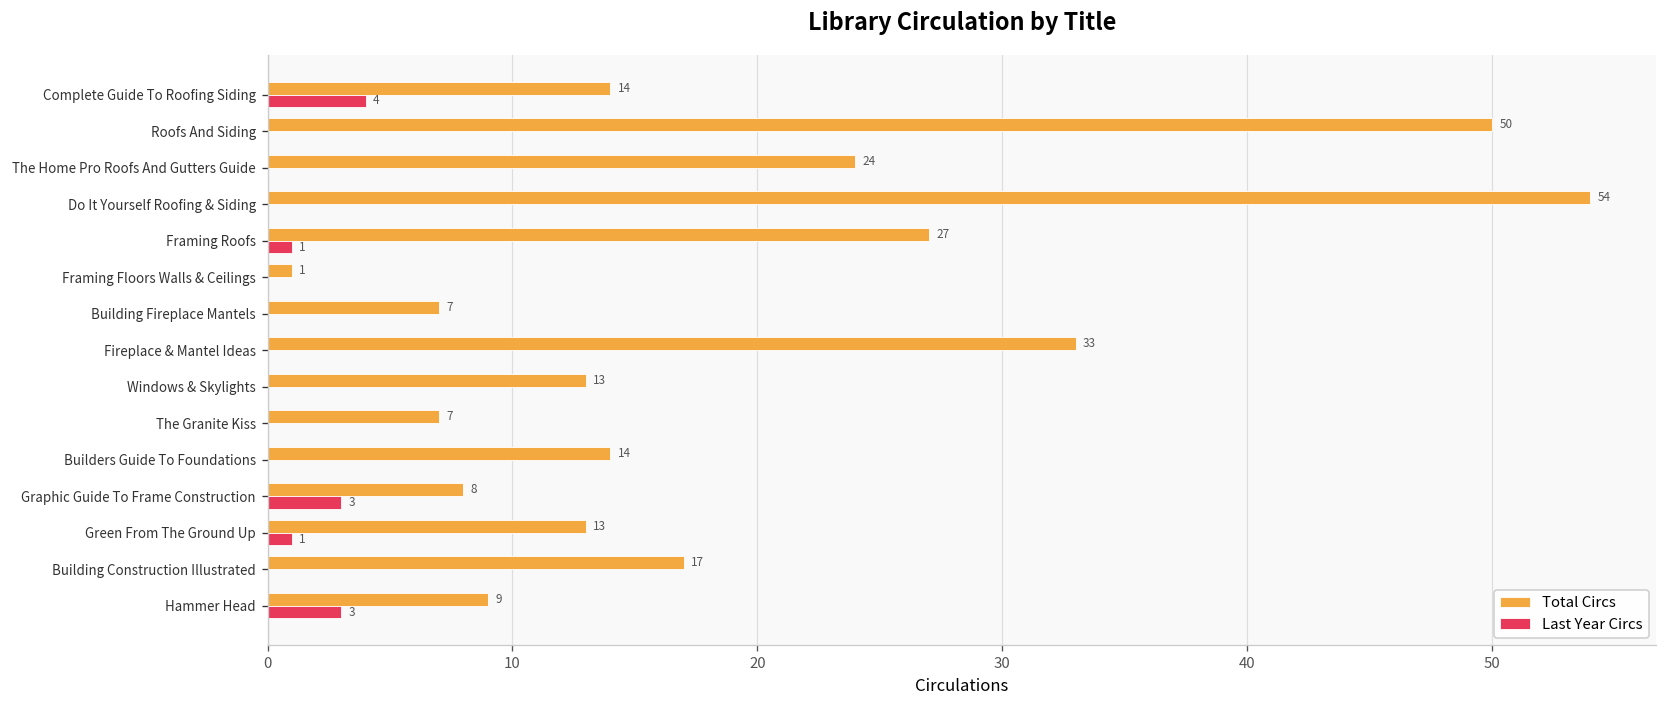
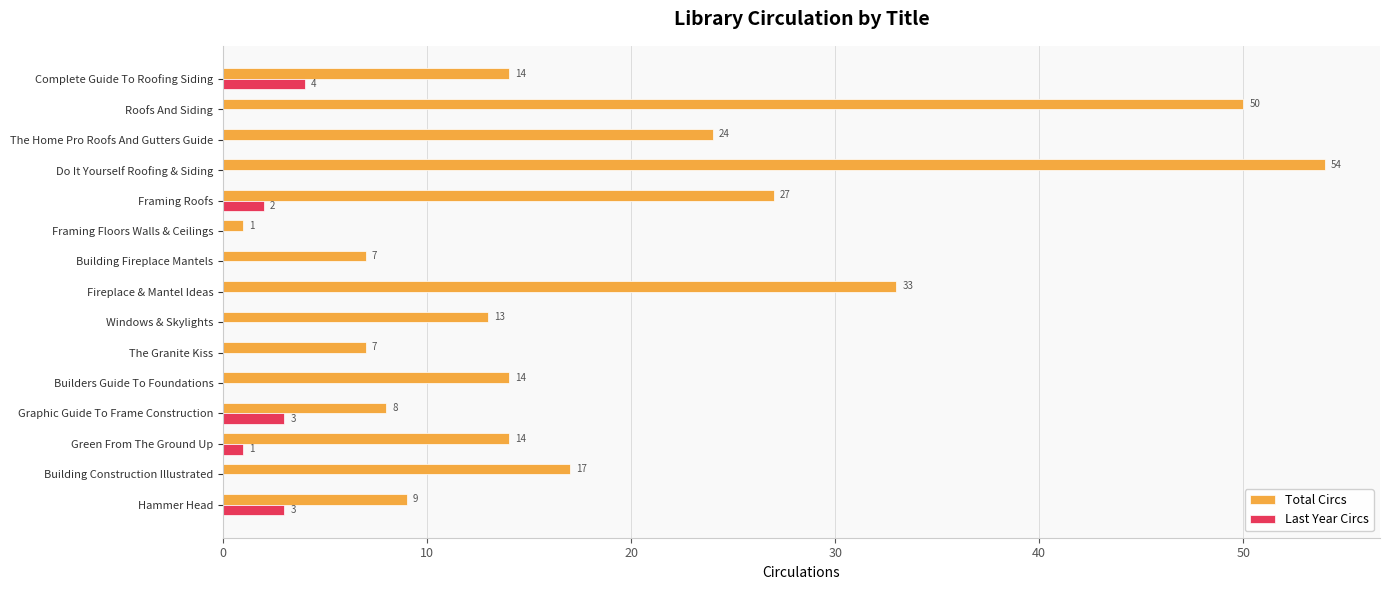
  {
    "Total Circs": {
      "Complete Guide To Roofing Siding": 14,
      "Roofs And Siding": 50,
      "The Home Pro Roofs And Gutters Guide": 24,
      "Do It Yourself Roofing & Siding": 54,
      "Framing Roofs": 27,
      "Framing Floors Walls & Ceilings": 1,
      "Building Fireplace Mantels": 7,
      "Fireplace & Mantel Ideas": 33,
      "Windows & Skylights": 13,
      "The Granite Kiss": 7,
      "Builders Guide To Foundations": 14,
      "Graphic Guide To Frame Construction": 8,
-     "Green From The Ground Up": 13,
+     "Green From The Ground Up": 14,
      "Building Construction Illustrated": 17,
      "Hammer Head": 9
    },
    "Last Year Circs": {
      "Complete Guide To Roofing Siding": 4,
-     "Framing Roofs": 1,
+     "Framing Roofs": 2,
      "Graphic Guide To Frame Construction": 3,
      "Green From The Ground Up": 1,
      "Hammer Head": 3
    }
  }
